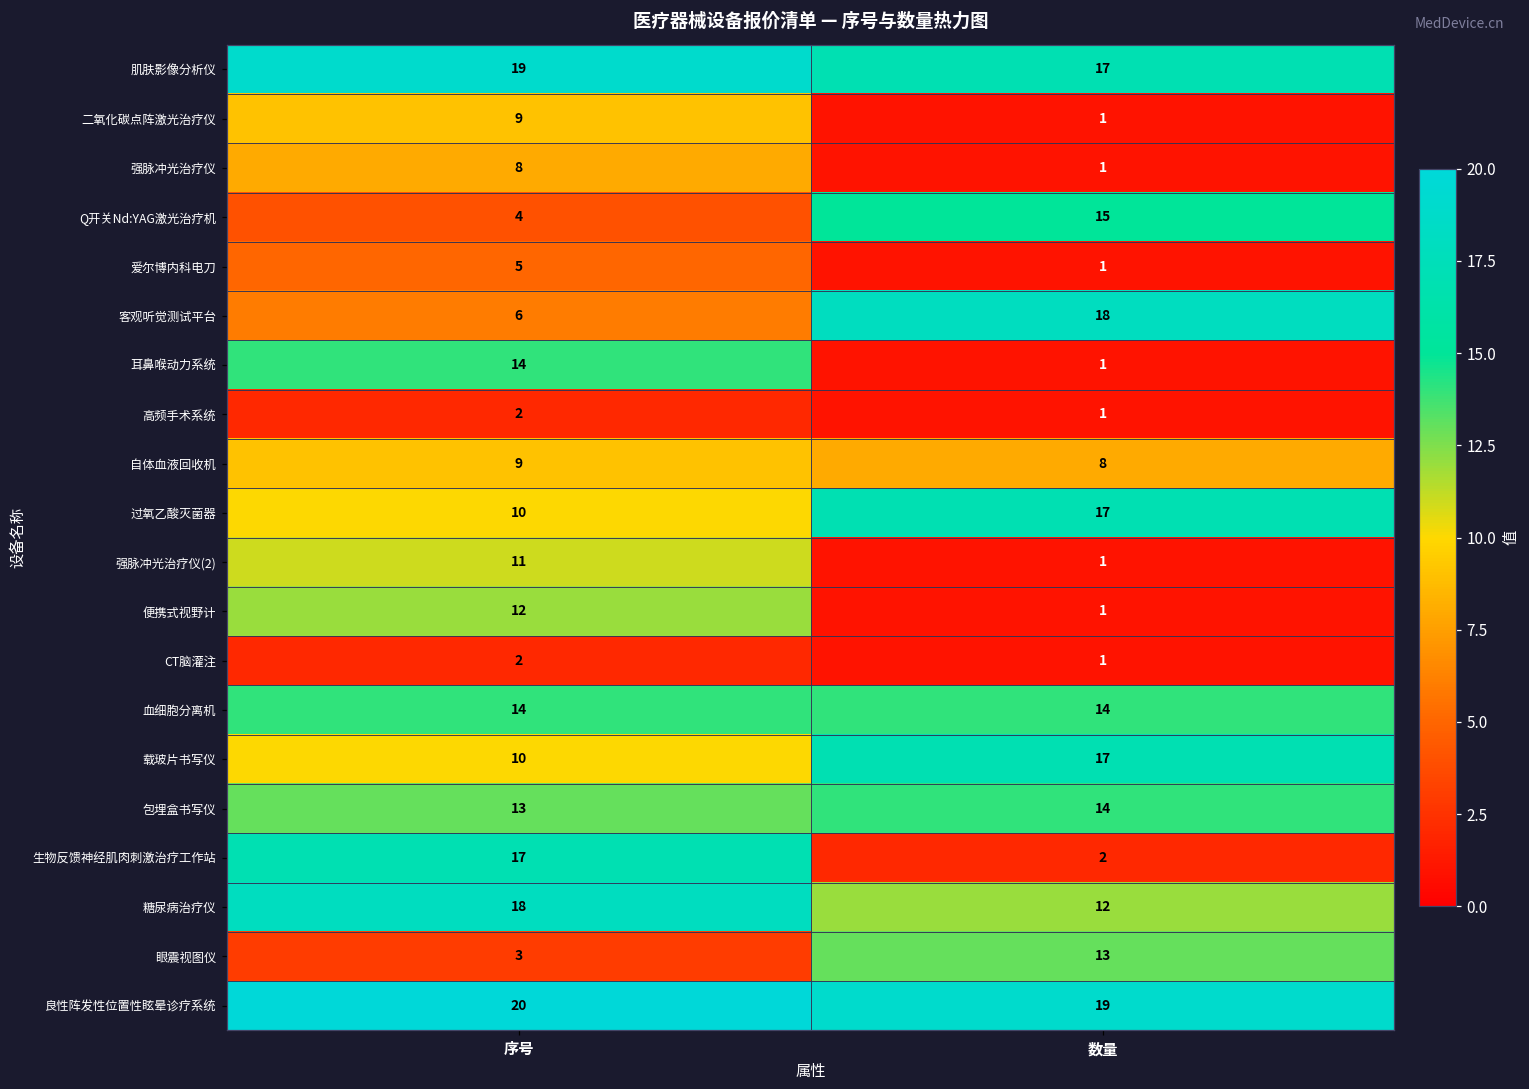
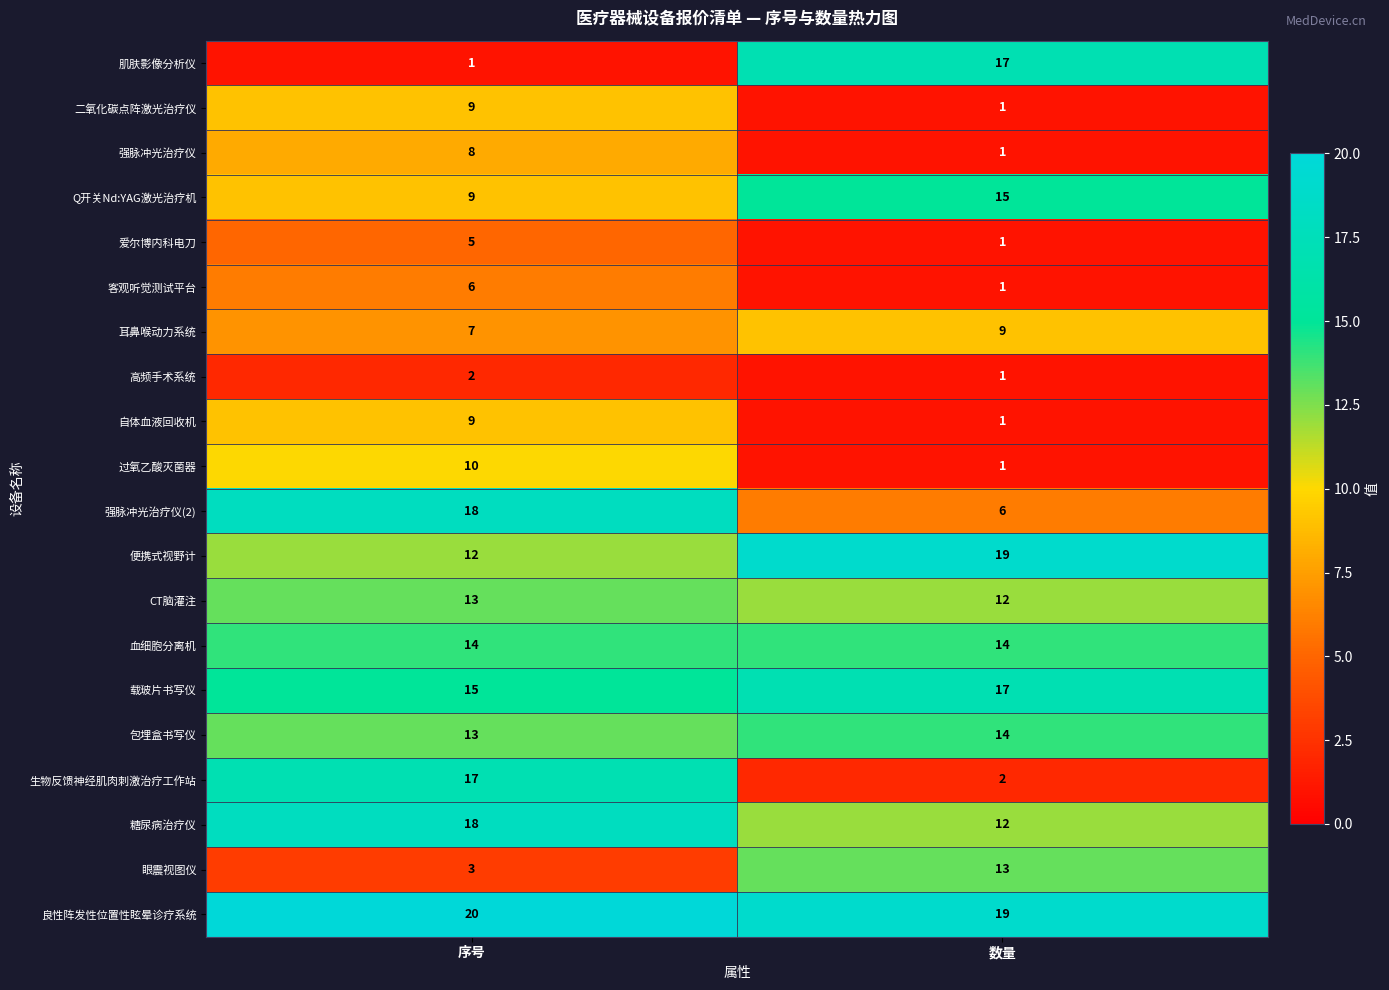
  {
    "肌肤影像分析仪": {
-     "序号": 19,
+     "序号": 1,
      "数量": 17
    },
    "二氧化碳点阵激光治疗仪": {
      "序号": 9,
      "数量": 1
    },
    "强脉冲光治疗仪": {
      "序号": 8,
      "数量": 1
    },
    "Q开关Nd:YAG激光治疗机": {
-     "序号": 4,
+     "序号": 9,
      "数量": 15
    },
    "爱尔博内科电刀": {
      "序号": 5,
      "数量": 1
    },
    "客观听觉测试平台": {
      "序号": 6,
-     "数量": 18
+     "数量": 1
    },
    "耳鼻喉动力系统": {
-     "序号": 14,
-     "数量": 1
+     "序号": 7,
+     "数量": 9
    },
    "高频手术系统": {
      "序号": 2,
      "数量": 1
    },
    "自体血液回收机": {
      "序号": 9,
-     "数量": 8
+     "数量": 1
    },
    "过氧乙酸灭菌器": {
      "序号": 10,
-     "数量": 17
+     "数量": 1
    },
    "强脉冲光治疗仪(2)": {
-     "序号": 11,
-     "数量": 1
+     "序号": 18,
+     "数量": 6
    },
    "便携式视野计": {
      "序号": 12,
-     "数量": 1
+     "数量": 19
    },
    "CT脑灌注": {
-     "序号": 2,
-     "数量": 1
+     "序号": 13,
+     "数量": 12
    },
    "血细胞分离机": {
      "序号": 14,
      "数量": 14
    },
    "载玻片书写仪": {
-     "序号": 10,
+     "序号": 15,
      "数量": 17
    },
    "包埋盒书写仪": {
      "序号": 13,
      "数量": 14
    },
    "生物反馈神经肌肉刺激治疗工作站": {
      "序号": 17,
      "数量": 2
    },
    "糖尿病治疗仪": {
      "序号": 18,
      "数量": 12
    },
    "眼震视图仪": {
      "序号": 3,
      "数量": 13
    },
    "良性阵发性位置性眩晕诊疗系统": {
      "序号": 20,
      "数量": 19
    }
  }
